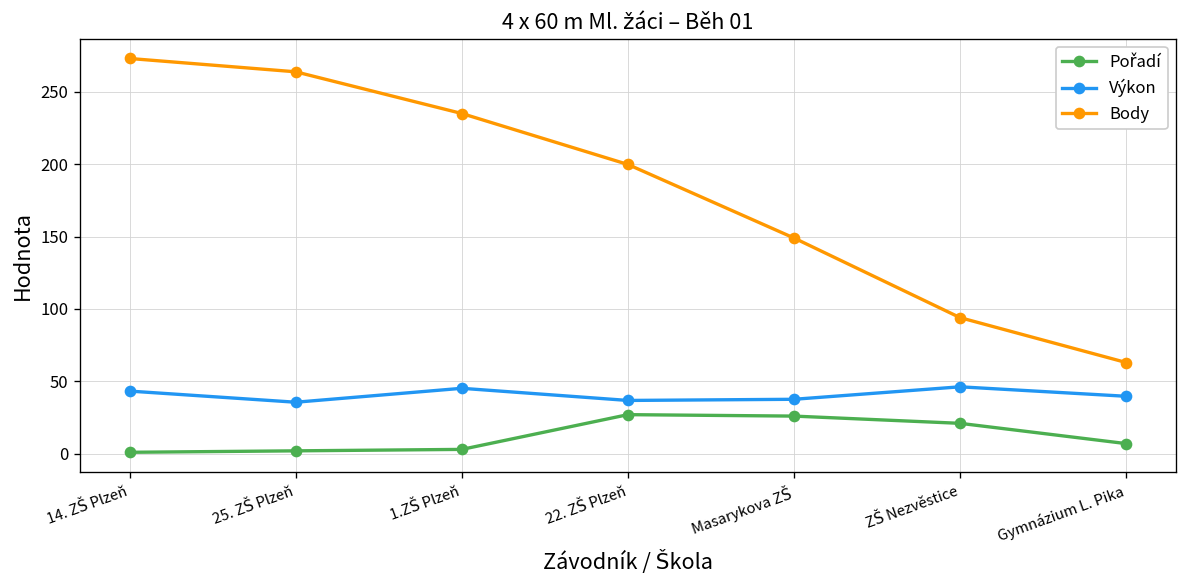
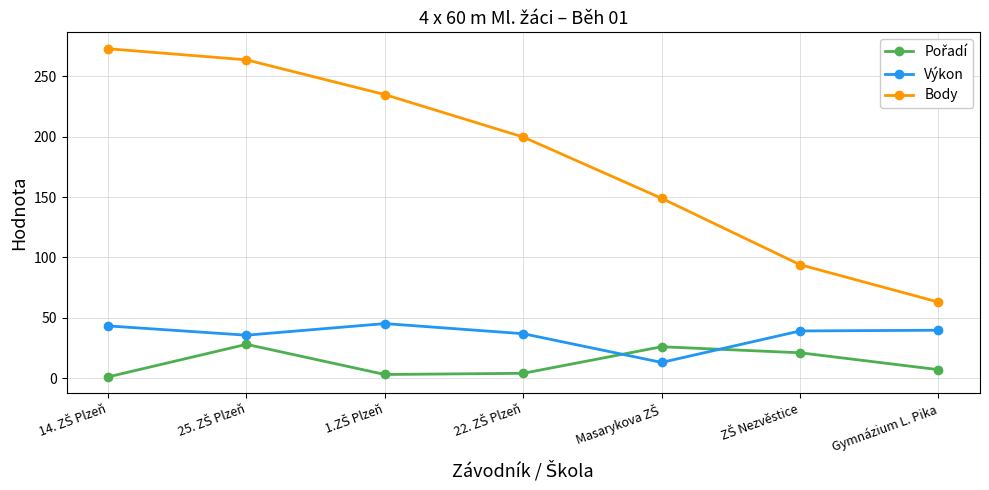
  {
    "Pořadí": {
      "14. ZŠ Plzeň": 1,
-     "25. ZŠ Plzeň": 2,
+     "25. ZŠ Plzeň": 28,
      "1.ZŠ Plzeň": 3,
-     "22. ZŠ Plzeň": 27,
+     "22. ZŠ Plzeň": 4,
      "Masarykova ZŠ": 26,
      "ZŠ Nezvěstice": 21,
      "Gymnázium L. Pika": 7
    },
    "Výkon": {
      "14. ZŠ Plzeň": 43,
      "25. ZŠ Plzeň": 36,
      "1.ZŠ Plzeň": 45,
      "22. ZŠ Plzeň": 37,
-     "Masarykova ZŠ": 38,
-     "ZŠ Nezvěstice": 46,
+     "Masarykova ZŠ": 13,
+     "ZŠ Nezvěstice": 39,
      "Gymnázium L. Pika": 40
    },
    "Body": {
      "14. ZŠ Plzeň": 273,
      "25. ZŠ Plzeň": 264,
      "1.ZŠ Plzeň": 235,
      "22. ZŠ Plzeň": 200,
      "Masarykova ZŠ": 149,
      "ZŠ Nezvěstice": 94,
      "Gymnázium L. Pika": 63
    }
  }
